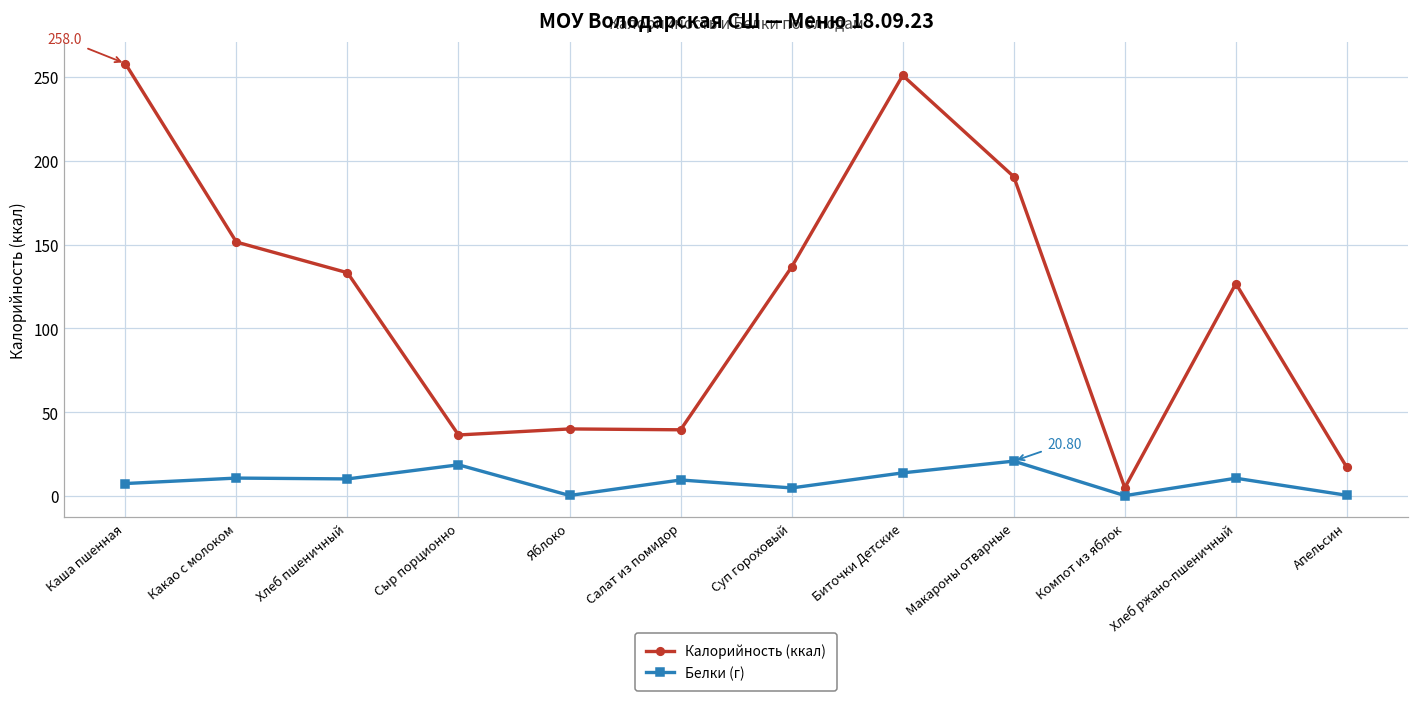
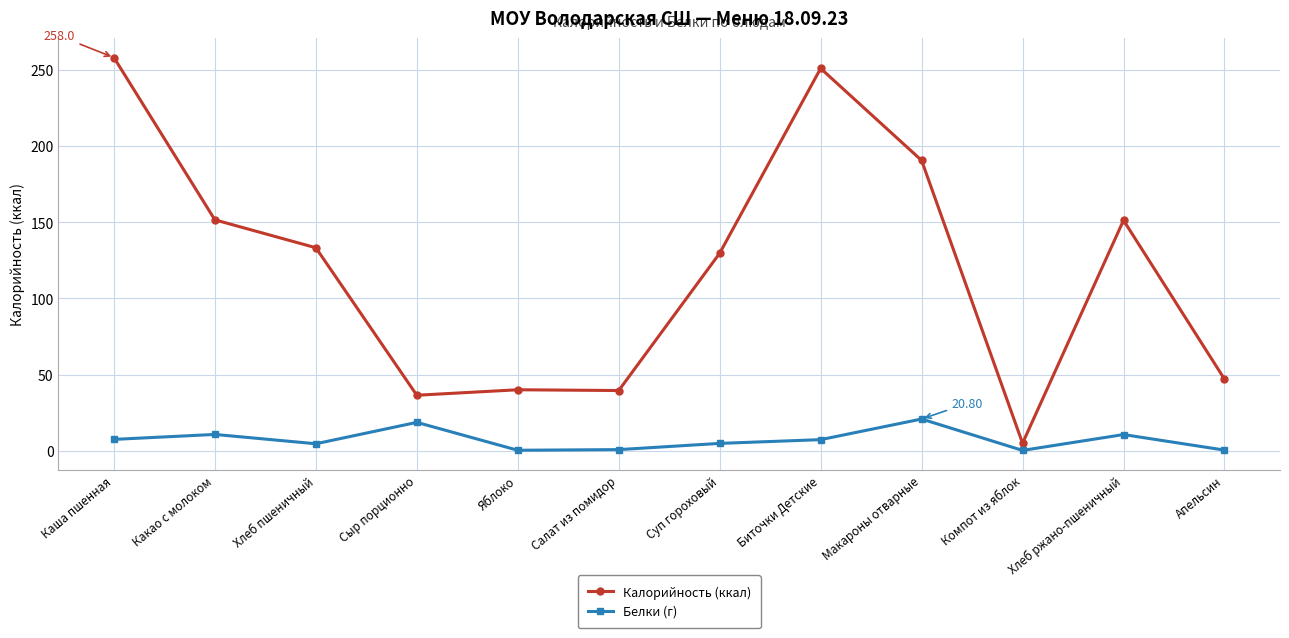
  {
    "Калорийность (ккал)": {
      "Какао с молоком": 152,
      "Хлеб пшеничный": 133,
      "Сыр порционно": 36,
      "Яблоко": 40,
      "Салат из помидор": 39,
-     "Суп гороховый": 137,
+     "Суп гороховый": 130,
      "Биточки Детские": 251,
      "Макароны отварные": 191,
      "Компот из яблок": 5,
-     "Хлеб ржано-пшеничный": 127,
-     "Апельсин": 17
+     "Хлеб ржано-пшеничный": 151,
+     "Апельсин": 47
    },
    "Белки (г)": {
      "Каша пшенная": 7,
      "Какао с молоком": 11,
-     "Хлеб пшеничный": 10,
+     "Хлеб пшеничный": 5,
      "Сыр порционно": 19,
      "Яблоко": 0,
-     "Салат из помидор": 10,
+     "Салат из помидор": 1,
      "Суп гороховый": 5,
-     "Биточки Детские": 14,
+     "Биточки Детские": 7,
      "Компот из яблок": 0,
      "Хлеб ржано-пшеничный": 11,
      "Апельсин": 0
    }
  }
